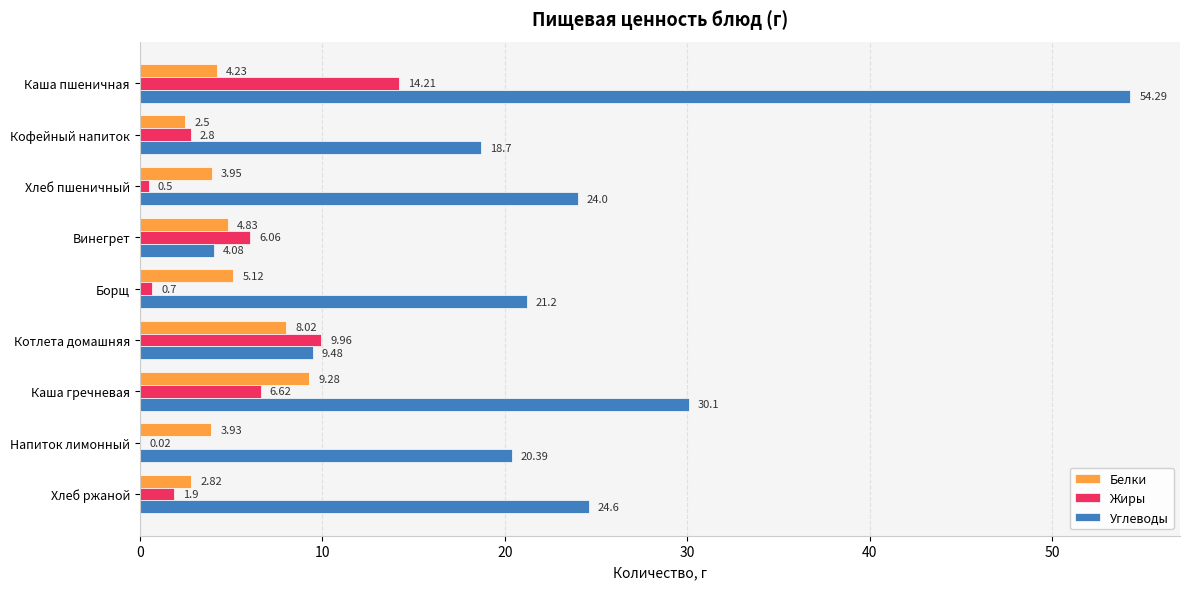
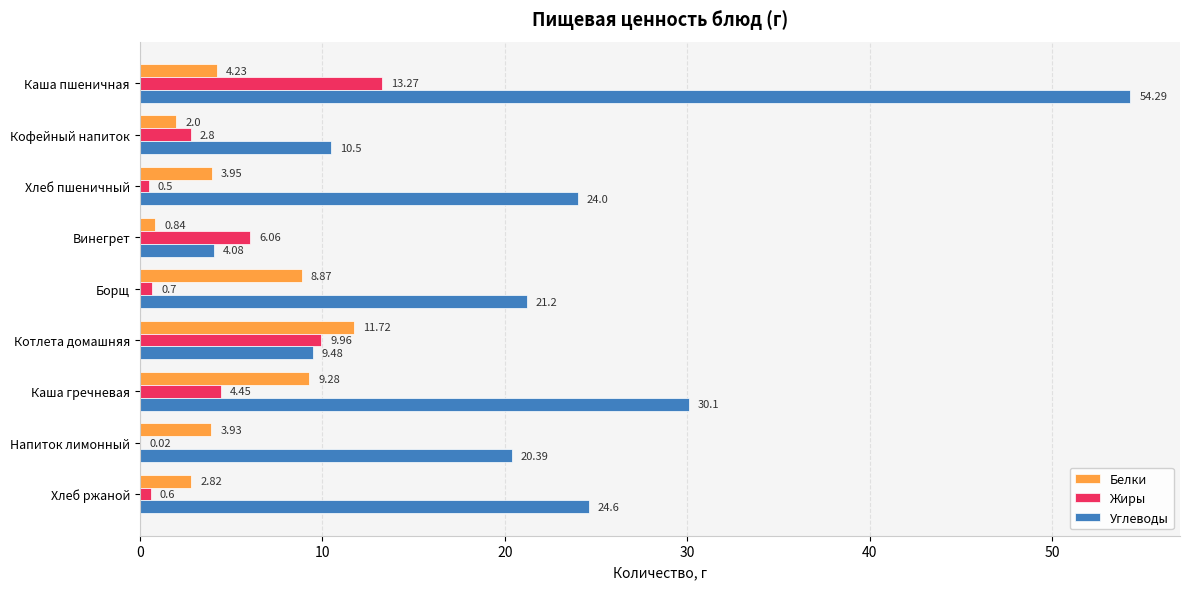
  {
    "Белки": {
      "Каша пшеничная": 4.23,
-     "Кофейный напиток": 2.5,
+     "Кофейный напиток": 2.0,
      "Хлеб пшеничный": 3.95,
-     "Винегрет": 4.83,
-     "Борщ": 5.12,
-     "Котлета домашняя": 8.02,
+     "Винегрет": 0.84,
+     "Борщ": 8.87,
+     "Котлета домашняя": 11.72,
      "Каша гречневая": 9.28,
      "Напиток лимонный": 3.93,
      "Хлеб ржаной": 2.82
    },
    "Жиры": {
-     "Каша пшеничная": 14.21,
+     "Каша пшеничная": 13.27,
      "Кофейный напиток": 2.8,
      "Хлеб пшеничный": 0.5,
      "Винегрет": 6.06,
      "Борщ": 0.7,
      "Котлета домашняя": 9.96,
-     "Каша гречневая": 6.62,
+     "Каша гречневая": 4.45,
      "Напиток лимонный": 0.02,
-     "Хлеб ржаной": 1.9
+     "Хлеб ржаной": 0.6
    },
    "Углеводы": {
      "Каша пшеничная": 54.29,
-     "Кофейный напиток": 18.7,
+     "Кофейный напиток": 10.5,
      "Хлеб пшеничный": 24.0,
      "Винегрет": 4.08,
      "Борщ": 21.2,
      "Котлета домашняя": 9.48,
      "Каша гречневая": 30.1,
      "Напиток лимонный": 20.39,
      "Хлеб ржаной": 24.6
    }
  }
